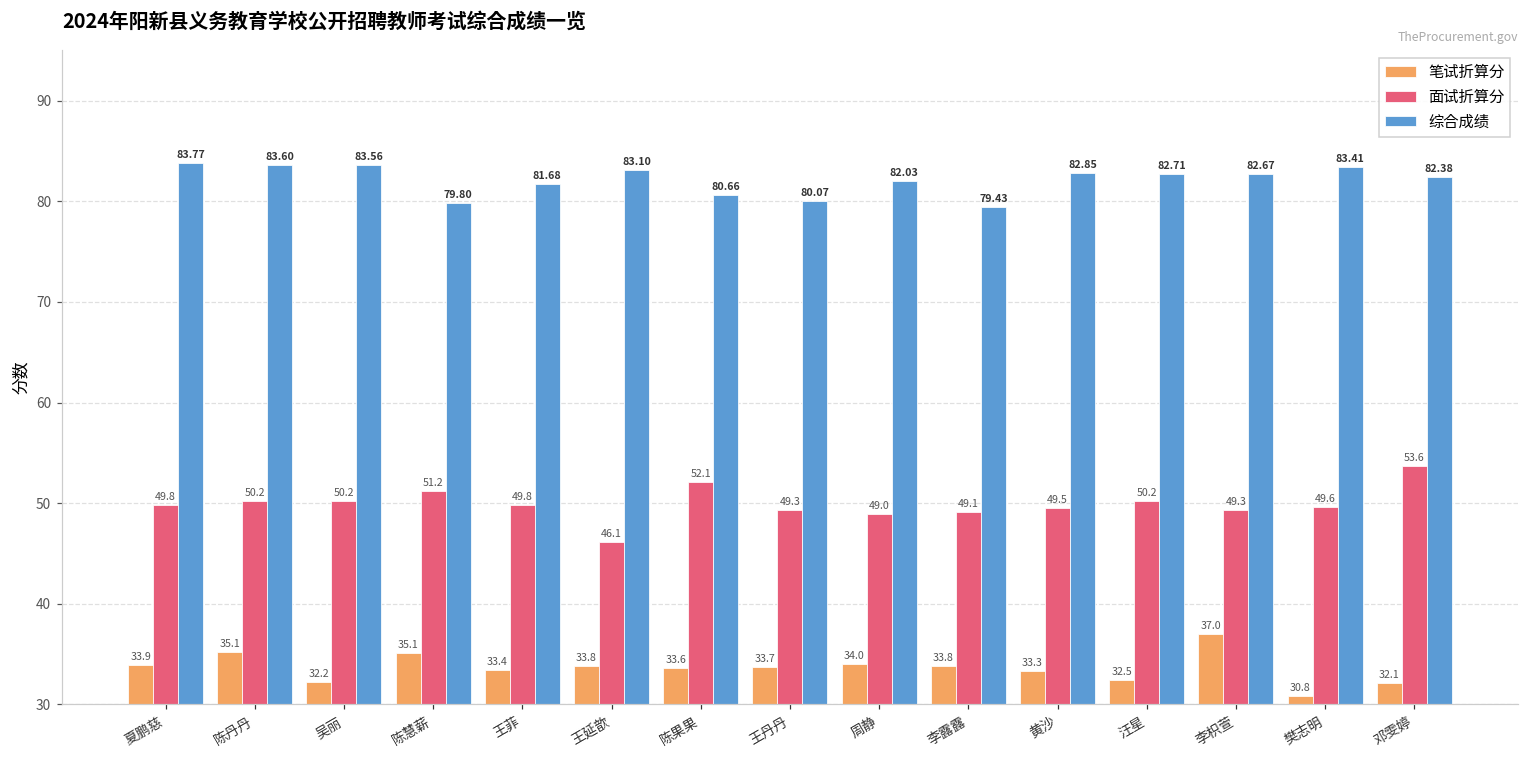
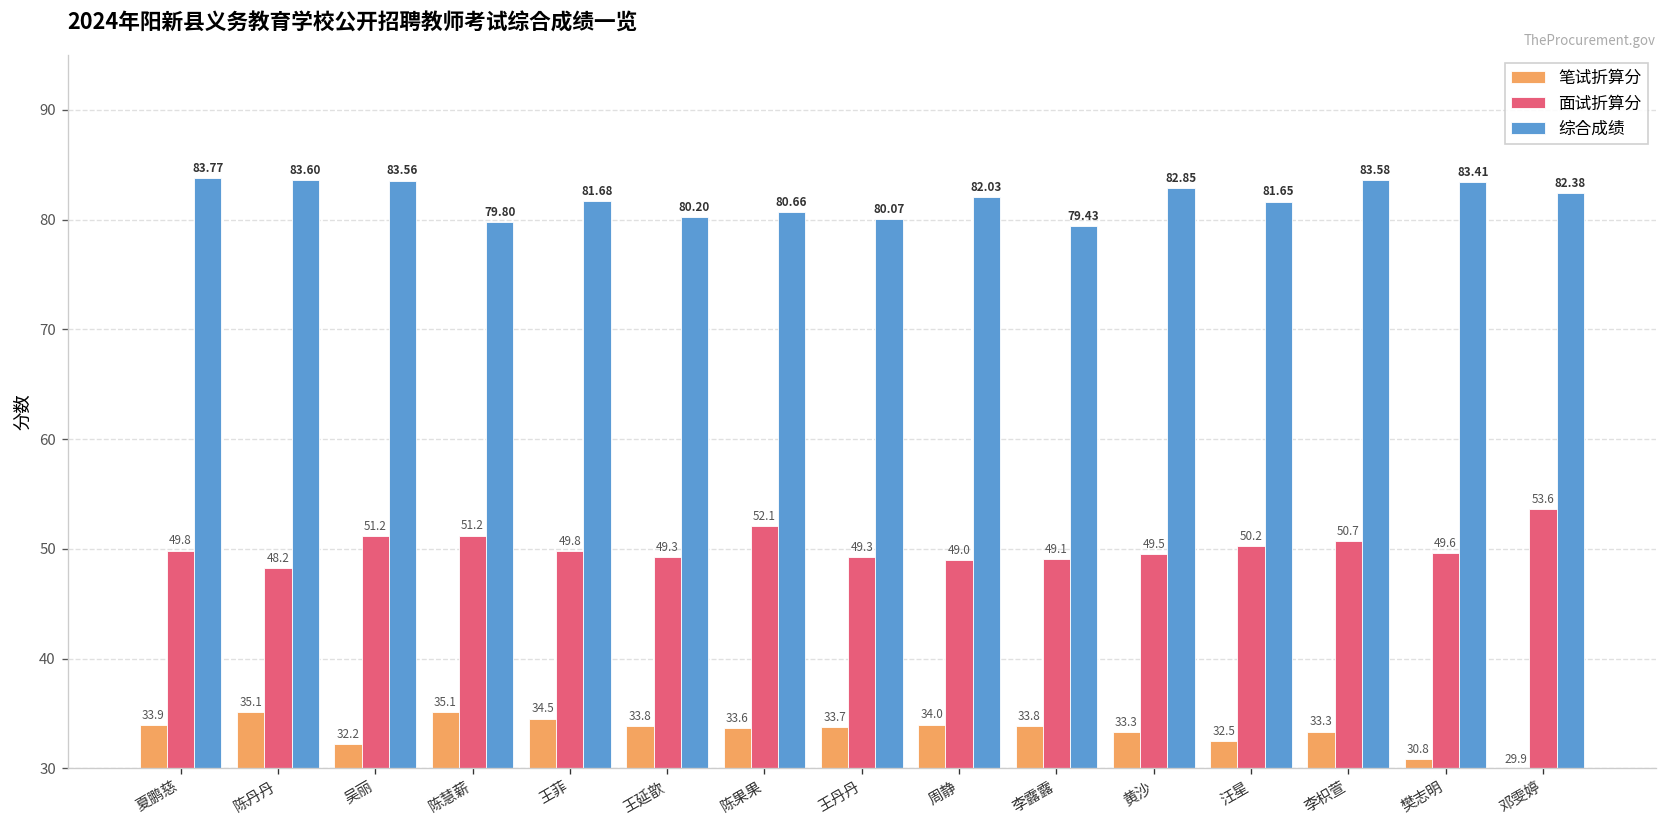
  {
    "笔试折算分": {
      "夏鹏慈": 33.9,
      "陈丹丹": 35.1,
      "吴丽": 32.2,
      "陈慧薪": 35.1,
-     "王菲": 33.4,
+     "王菲": 34.5,
      "王延歆": 33.8,
      "陈果果": 33.6,
      "王丹丹": 33.7,
      "周静": 34.0,
      "李露露": 33.8,
      "黄沙": 33.3,
      "汪星": 32.5,
-     "李枳萱": 37.0,
+     "李枳萱": 33.3,
      "樊志明": 30.8,
-     "邓雯婷": 32.1
+     "邓雯婷": 29.9
    },
    "面试折算分": {
      "夏鹏慈": 49.8,
-     "陈丹丹": 50.2,
-     "吴丽": 50.2,
+     "陈丹丹": 48.2,
+     "吴丽": 51.2,
      "陈慧薪": 51.2,
      "王菲": 49.8,
-     "王延歆": 46.1,
+     "王延歆": 49.3,
      "陈果果": 52.1,
      "王丹丹": 49.3,
      "周静": 49.0,
      "李露露": 49.1,
      "黄沙": 49.5,
      "汪星": 50.2,
-     "李枳萱": 49.3,
+     "李枳萱": 50.7,
      "樊志明": 49.6,
      "邓雯婷": 53.6
    },
    "综合成绩": {
      "夏鹏慈": 83.77,
      "陈丹丹": 83.60,
      "吴丽": 83.56,
      "陈慧薪": 79.80,
      "王菲": 81.68,
-     "王延歆": 83.10,
+     "王延歆": 80.20,
      "陈果果": 80.66,
      "王丹丹": 80.07,
      "周静": 82.03,
      "李露露": 79.43,
      "黄沙": 82.85,
-     "汪星": 82.71,
-     "李枳萱": 82.67,
+     "汪星": 81.65,
+     "李枳萱": 83.58,
      "樊志明": 83.41,
      "邓雯婷": 82.38
    }
  }
